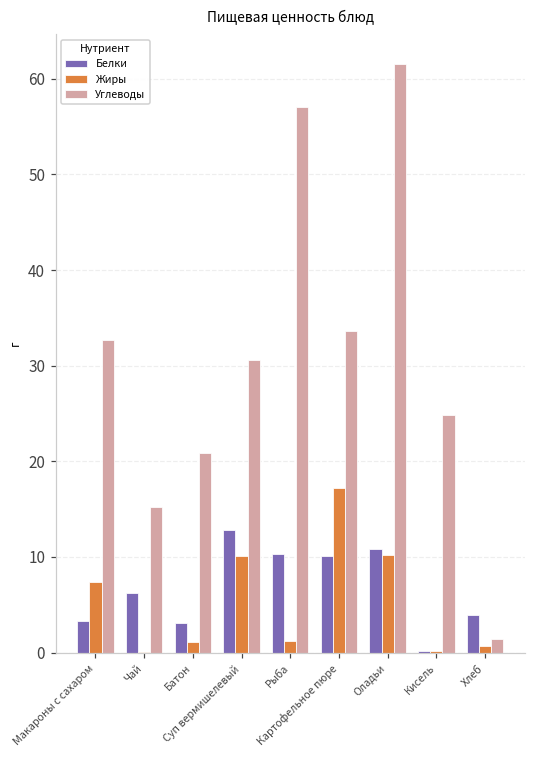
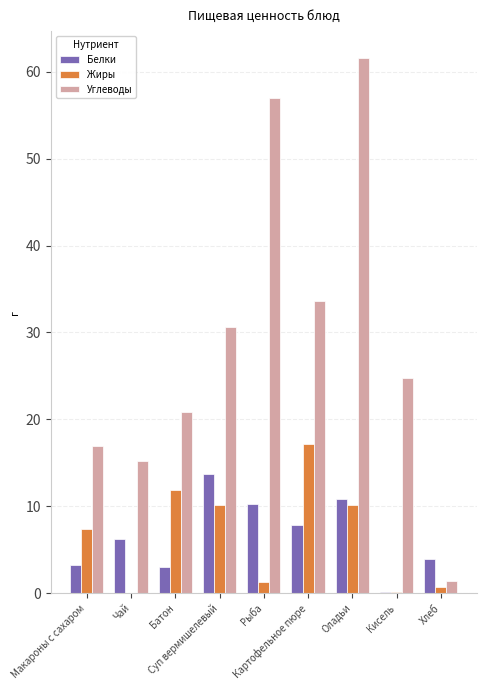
  {
    "Белки": {
      "Макароны с сахаром": 3,
      "Чай": 6,
      "Батон": 3,
-     "Суп вермишелевый": 13,
+     "Суп вермишелевый": 14,
      "Рыба": 10,
-     "Картофельное пюре": 10,
+     "Картофельное пюре": 8,
      "Оладьи": 11,
      "Хлеб": 4
    },
    "Жиры": {
      "Макароны с сахаром": 7,
-     "Батон": 1,
+     "Батон": 12,
      "Суп вермишелевый": 10,
      "Рыба": 1,
      "Картофельное пюре": 17,
      "Оладьи": 10,
      "Хлеб": 1
    },
    "Углеводы": {
-     "Макароны с сахаром": 33,
+     "Макароны с сахаром": 17,
      "Чай": 15,
      "Батон": 21,
      "Суп вермишелевый": 31,
      "Рыба": 57,
      "Картофельное пюре": 34,
      "Оладьи": 62,
      "Кисель": 25,
      "Хлеб": 1
    }
  }
